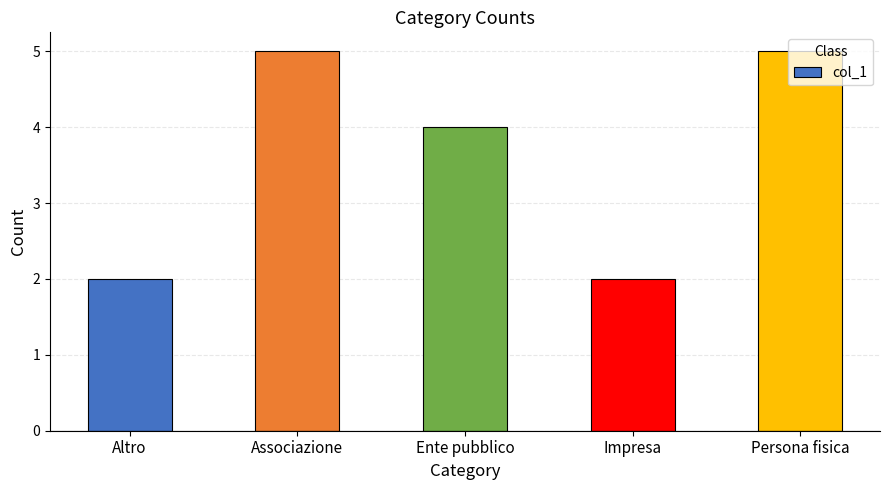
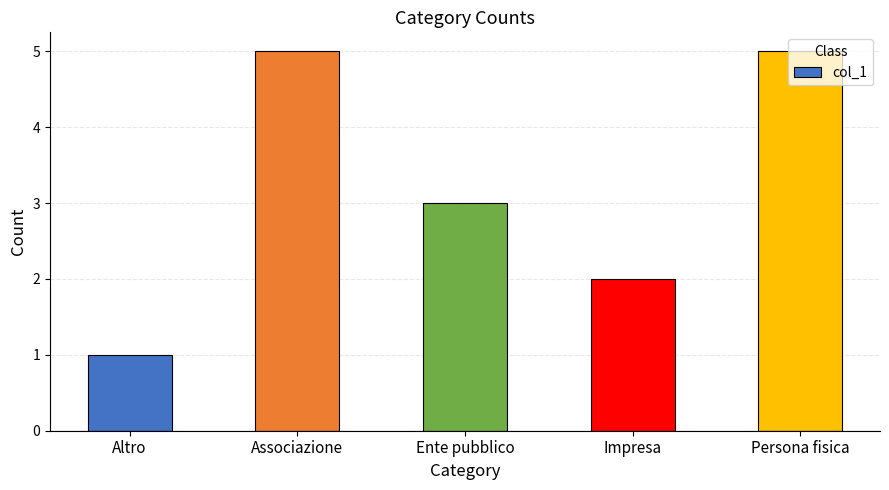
  {
-   "Altro": 2,
+   "Altro": 1,
    "Associazione": 5,
-   "Ente pubblico": 4,
+   "Ente pubblico": 3,
    "Impresa": 2
  }
